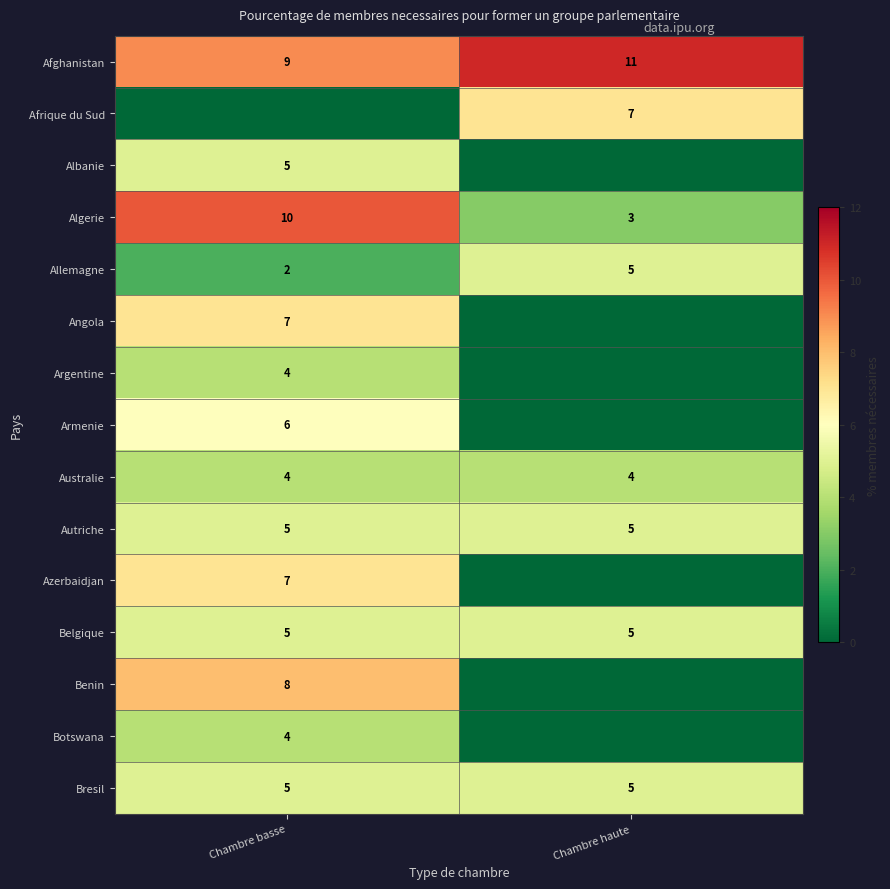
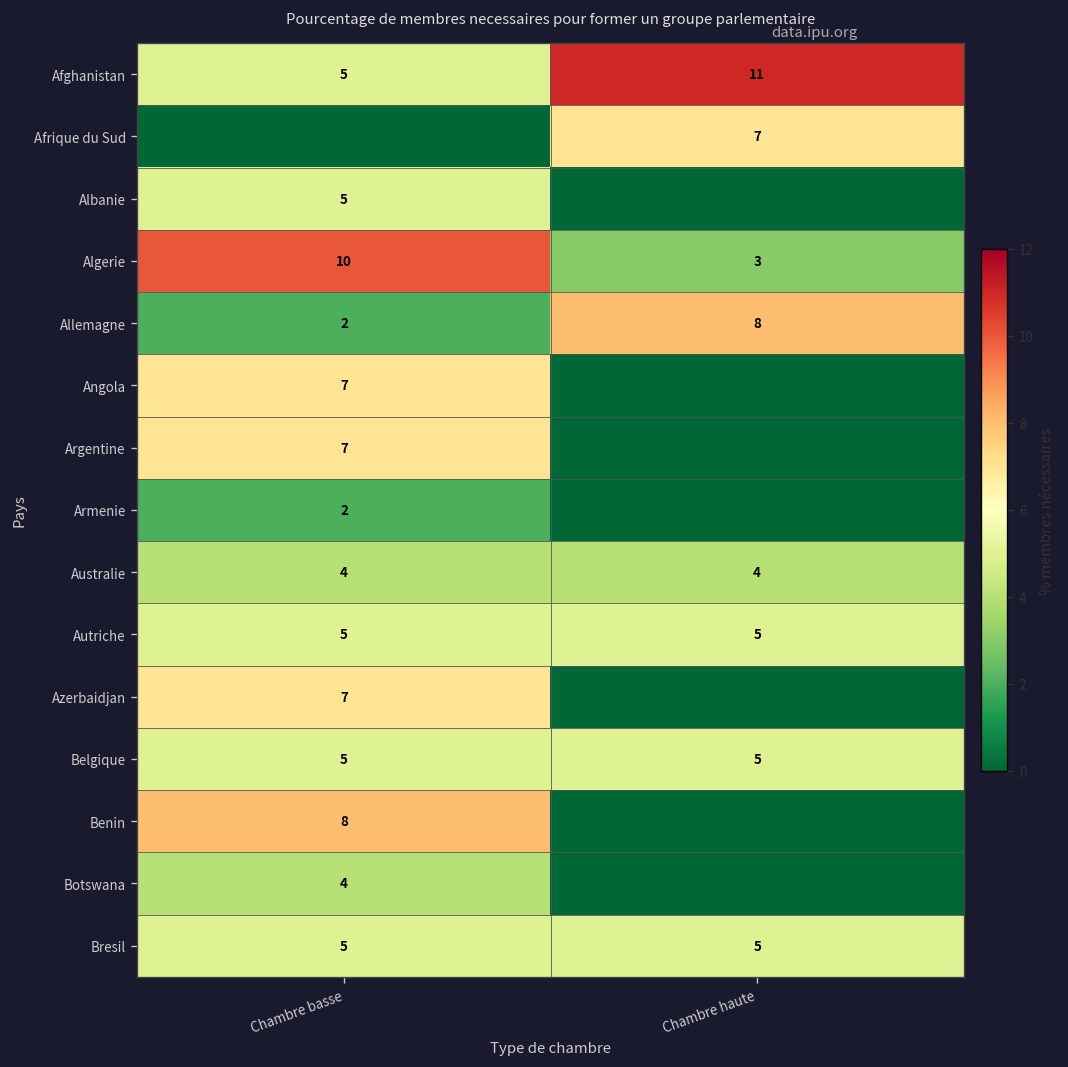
  {
    "Afghanistan": {
-     "Chambre basse": 9,
+     "Chambre basse": 5,
      "Chambre haute": 11
    },
    "Afrique du Sud": {
      "Chambre haute": 7
    },
    "Albanie": {
      "Chambre basse": 5
    },
    "Algerie": {
      "Chambre basse": 10,
      "Chambre haute": 3
    },
    "Allemagne": {
      "Chambre basse": 2,
-     "Chambre haute": 5
+     "Chambre haute": 8
    },
    "Angola": {
      "Chambre basse": 7
    },
    "Argentine": {
-     "Chambre basse": 4
+     "Chambre basse": 7
    },
    "Armenie": {
-     "Chambre basse": 6
+     "Chambre basse": 2
    },
    "Australie": {
      "Chambre basse": 4,
      "Chambre haute": 4
    },
    "Autriche": {
      "Chambre basse": 5,
      "Chambre haute": 5
    },
    "Azerbaidjan": {
      "Chambre basse": 7
    },
    "Belgique": {
      "Chambre basse": 5,
      "Chambre haute": 5
    },
    "Benin": {
      "Chambre basse": 8
    },
    "Botswana": {
      "Chambre basse": 4
    },
    "Bresil": {
      "Chambre basse": 5,
      "Chambre haute": 5
    }
  }
